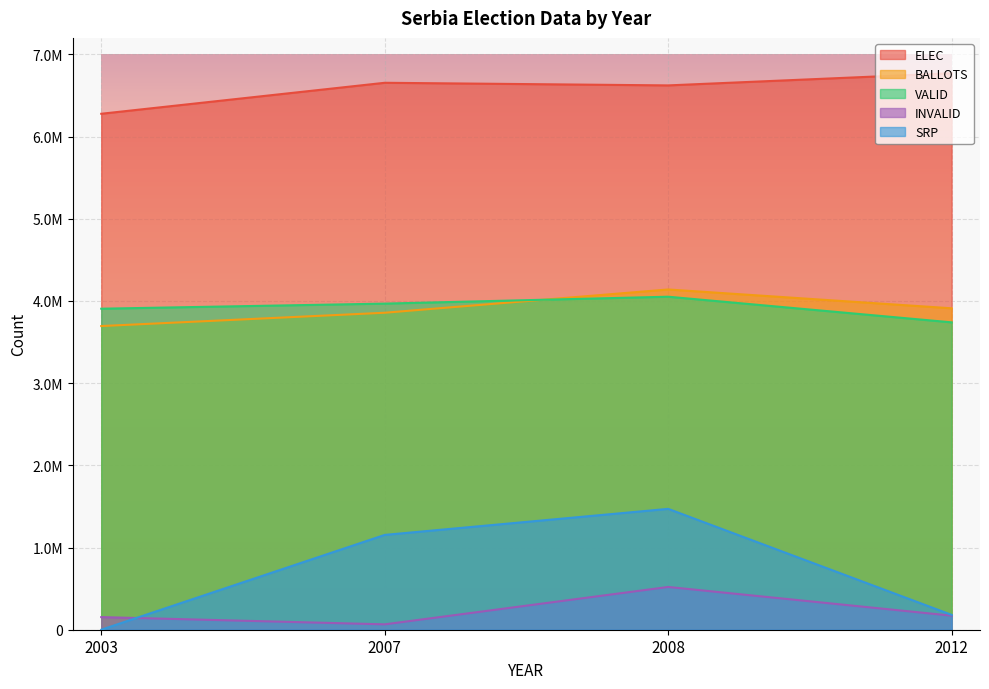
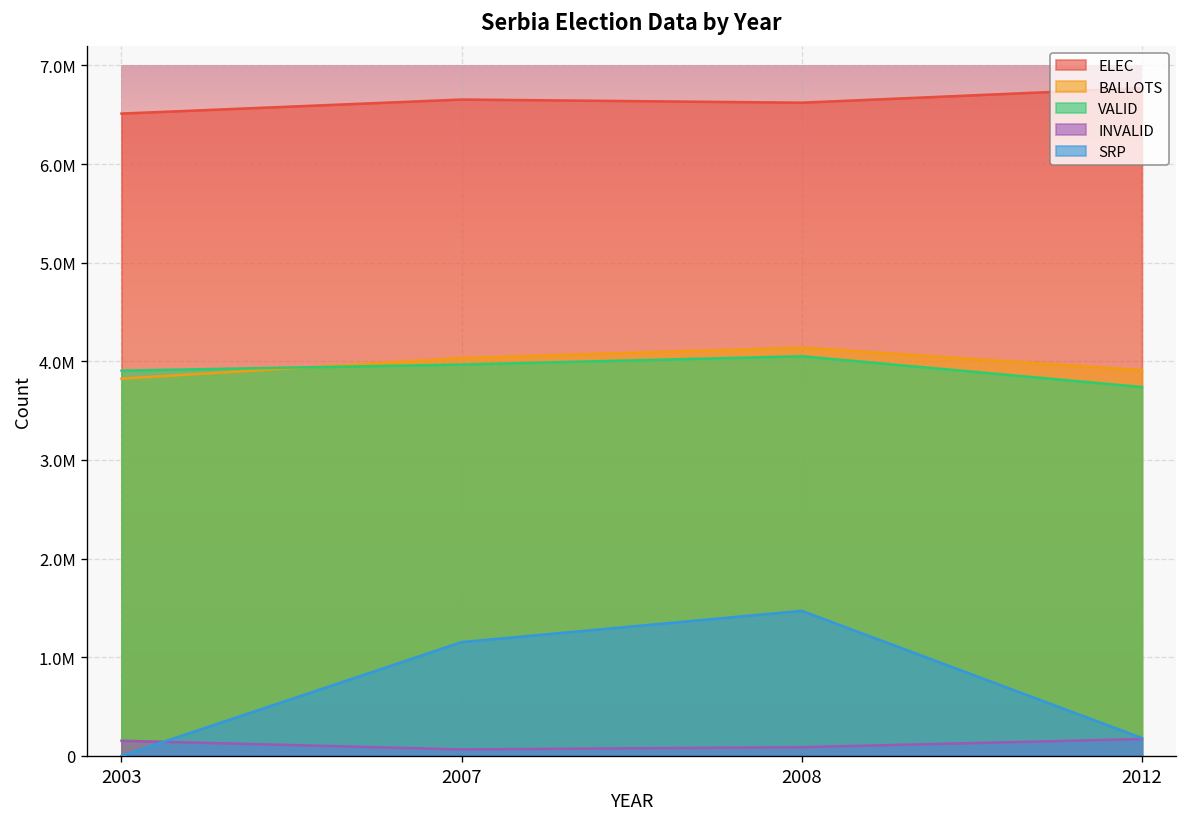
  {
    "ELEC": {
-     "2003": 6300000,
+     "2003": 6500000,
      "2007": 6700000,
      "2008": 6600000
    },
    "BALLOTS": {
-     "2003": 3700000,
-     "2007": 3900000,
+     "2003": 3800000,
+     "2007": 4000000,
      "2008": 4100000,
      "2012": 3900000
    },
    "VALID": {
      "2003": 3900000,
      "2007": 4000000,
      "2008": 4100000,
      "2012": 3700000
    },
    "INVALID": {
      "2003": 200000,
      "2007": 100000,
-     "2008": 500000
+     "2008": 100000
    },
    "SRP": {
      "2003": 0,
      "2007": 1200000,
      "2008": 1500000
    }
  }
